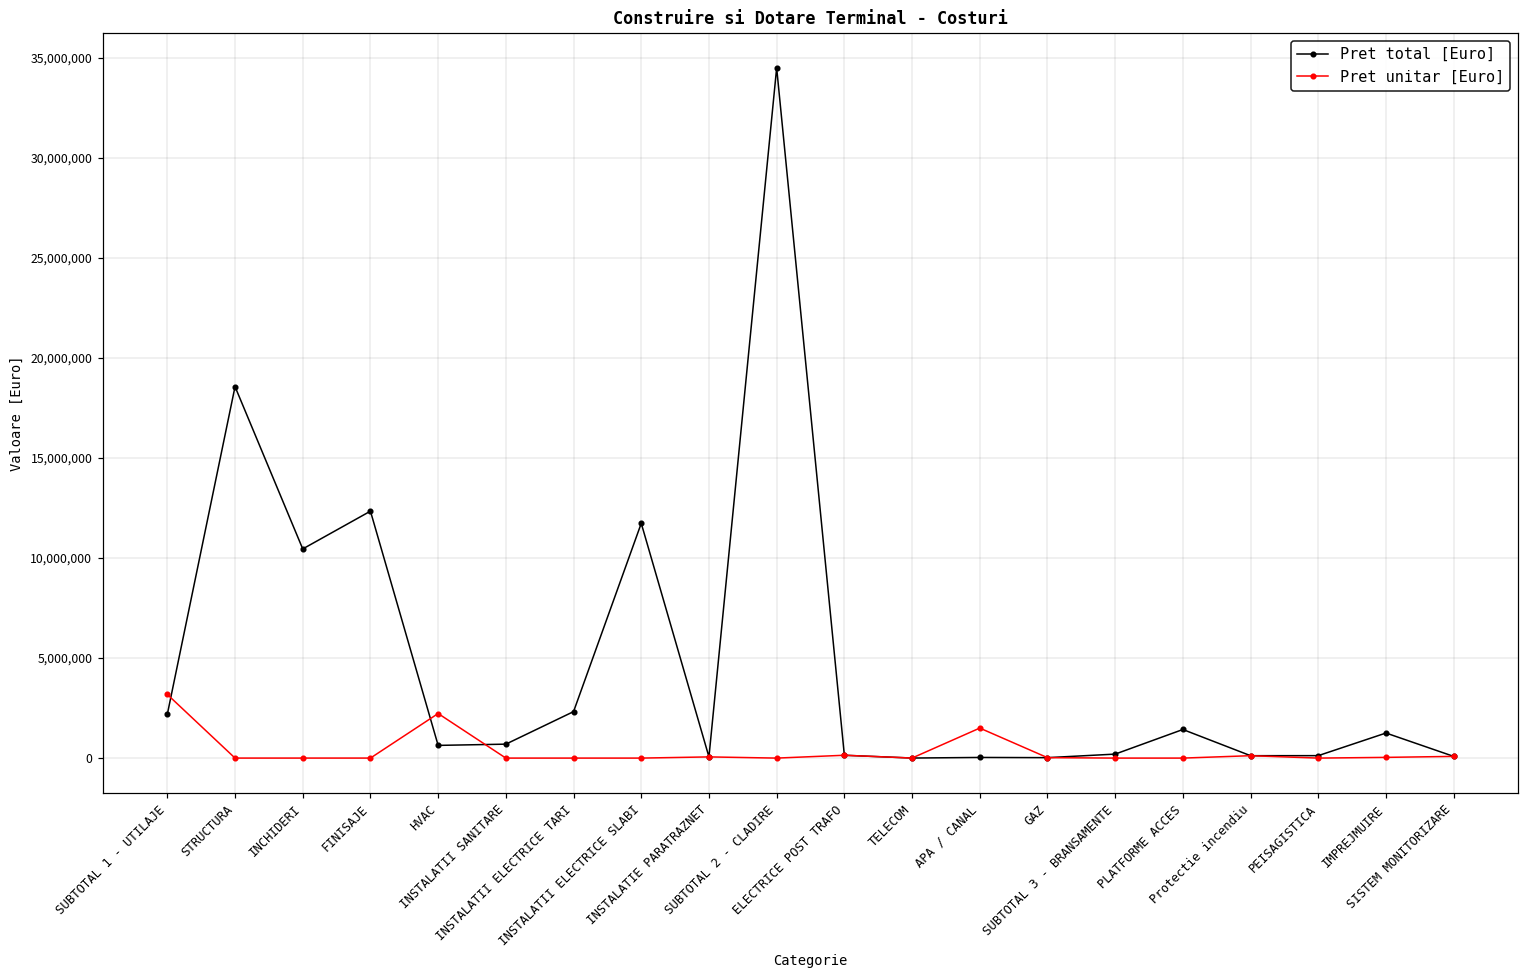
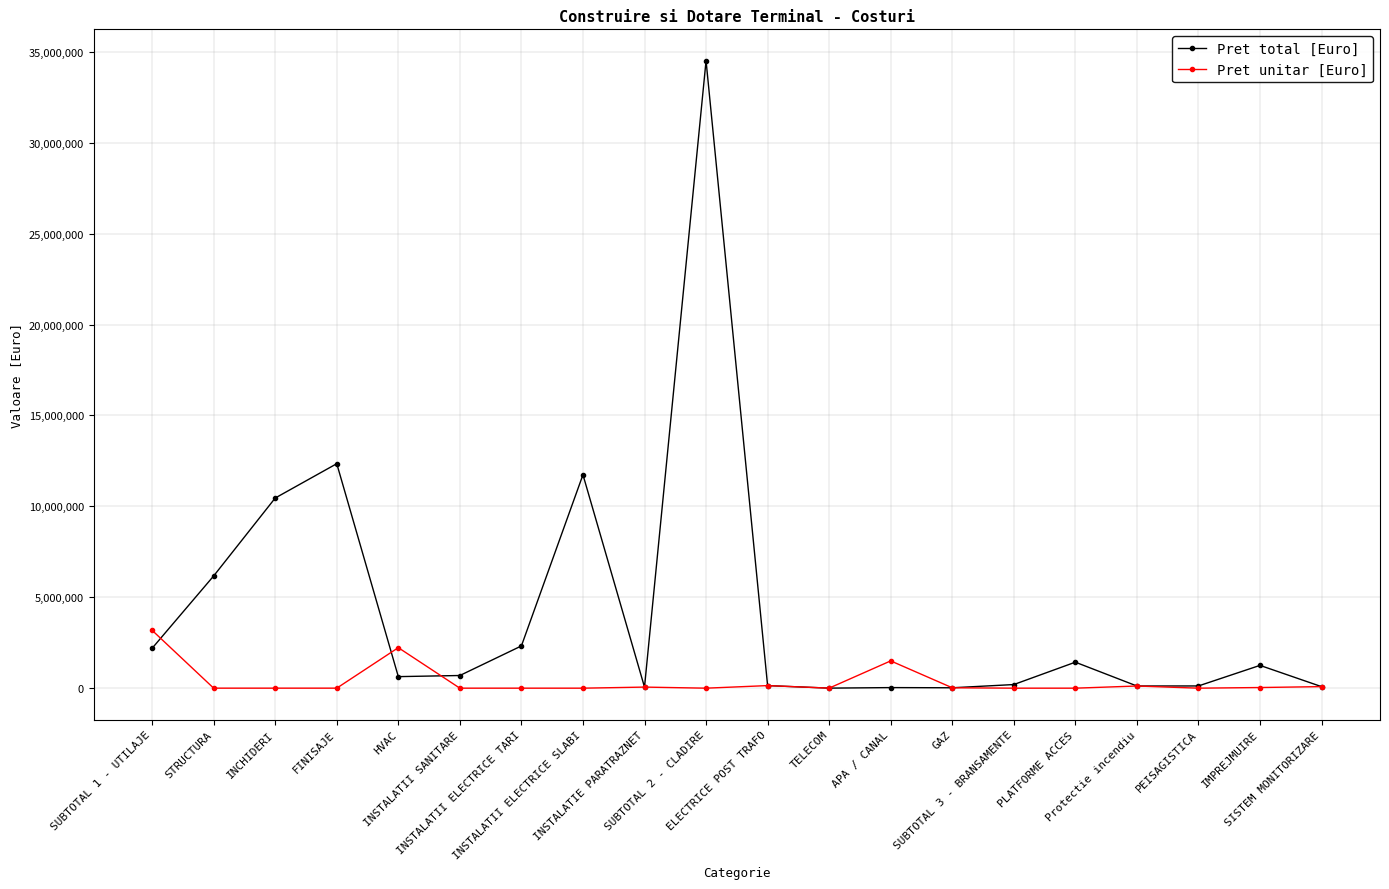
  {
    "Pret total [Euro]": {
      "SUBTOTAL 1 - UTILAJE": "2,200,000",
-     "STRUCTURA": "18,600,000",
+     "STRUCTURA": "6,200,000",
      "INCHIDERI": "10,500,000",
      "FINISAJE": "12,300,000",
      "HVAC": "600,000",
      "INSTALATII SANITARE": "700,000",
      "INSTALATII ELECTRICE TARI": "2,300,000",
      "INSTALATII ELECTRICE SLABI": "11,700,000",
      "SUBTOTAL 2 - CLADIRE": "34,500,000",
      "APA / CANAL": "0",
      "SUBTOTAL 3 - BRANSAMENTE": "200,000",
      "PLATFORME ACCES": "1,400,000",
      "IMPREJMUIRE": "1,300,000"
    },
    "Pret unitar [Euro]": {
      "SUBTOTAL 1 - UTILAJE": "3,200,000",
      "STRUCTURA": "0",
      "INCHIDERI": "0",
      "FINISAJE": "0",
      "HVAC": "2,200,000",
      "INSTALATII SANITARE": "0",
      "INSTALATII ELECTRICE TARI": "0",
      "INSTALATII ELECTRICE SLABI": "0",
      "SUBTOTAL 2 - CLADIRE": "0",
      "APA / CANAL": "1,500,000",
      "SUBTOTAL 3 - BRANSAMENTE": "0",
      "PLATFORME ACCES": "0",
      "IMPREJMUIRE": "0"
    }
  }
